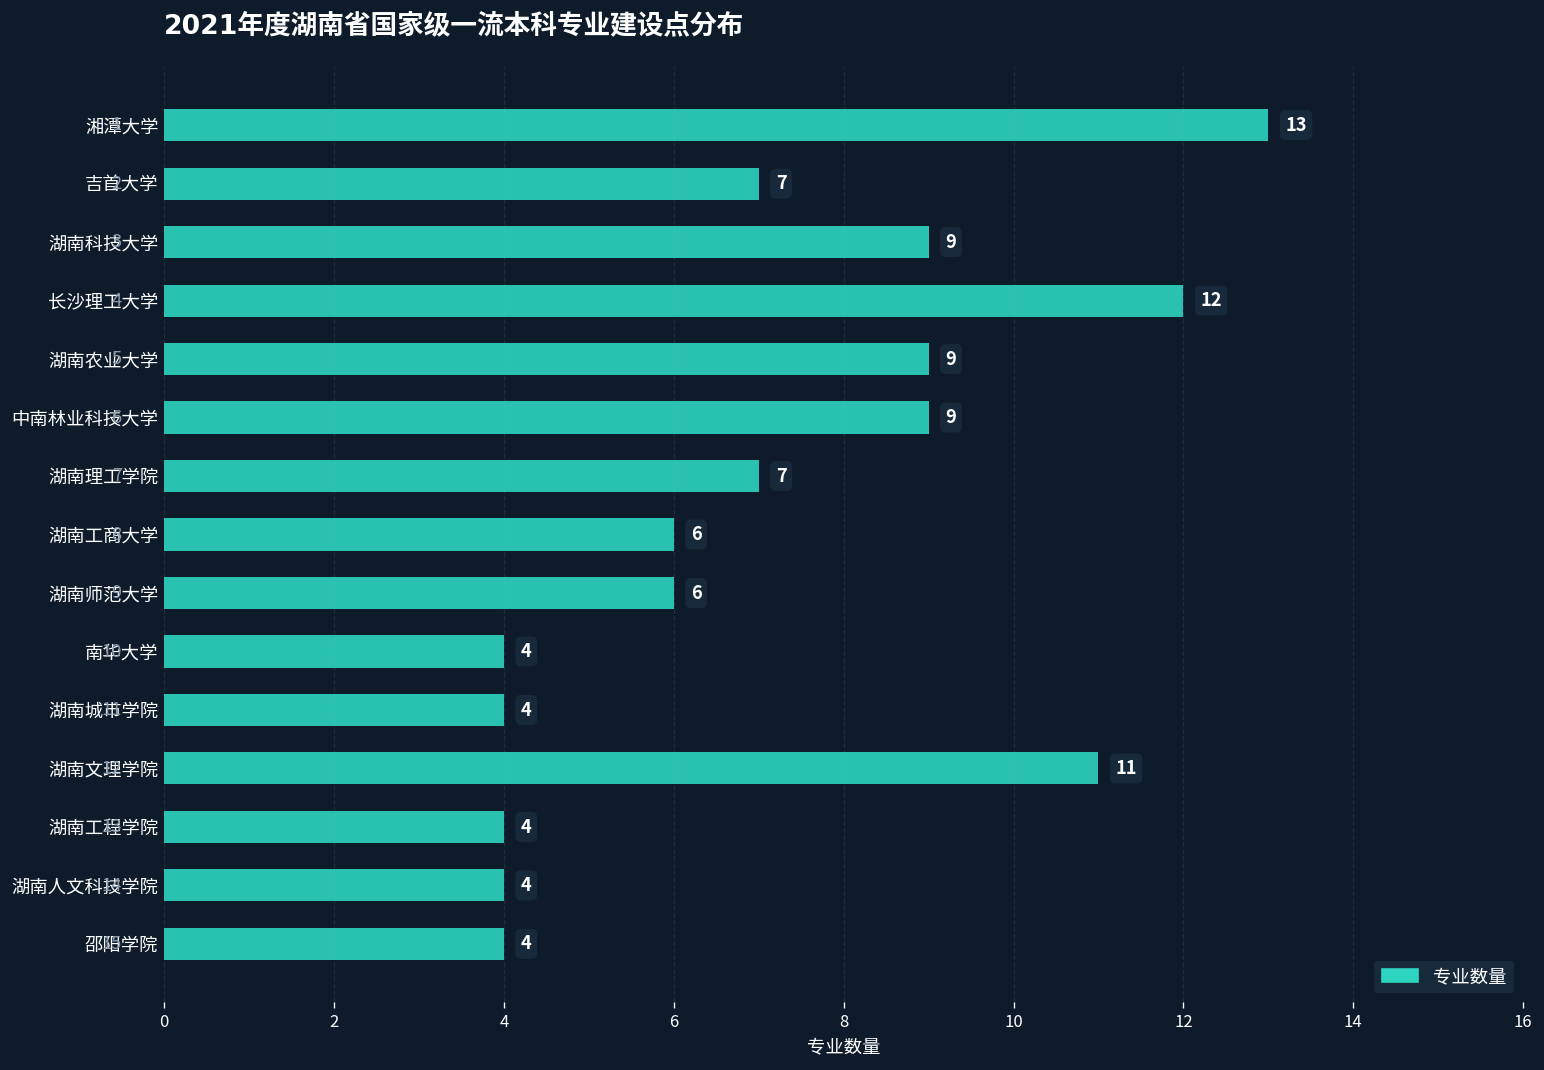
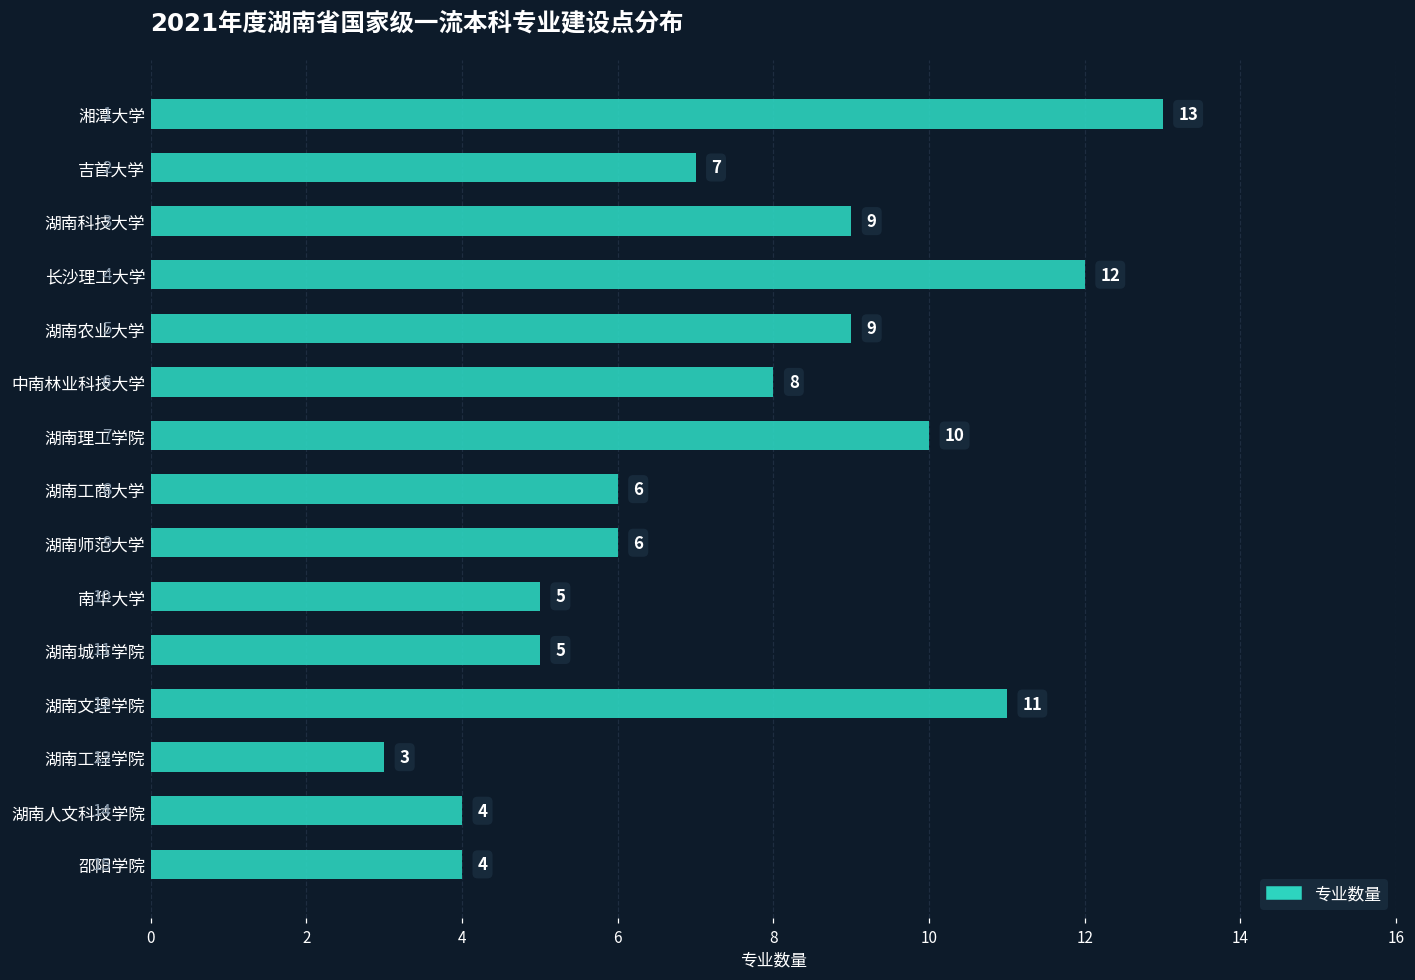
  {
-   "中南林业科技大学": 9,
-   "湖南理工学院": 7,
-   "南华大学": 4,
-   "湖南城市学院": 4,
-   "湖南工程学院": 4
+   "中南林业科技大学": 8,
+   "湖南理工学院": 10,
+   "南华大学": 5,
+   "湖南城市学院": 5,
+   "湖南工程学院": 3
  }
